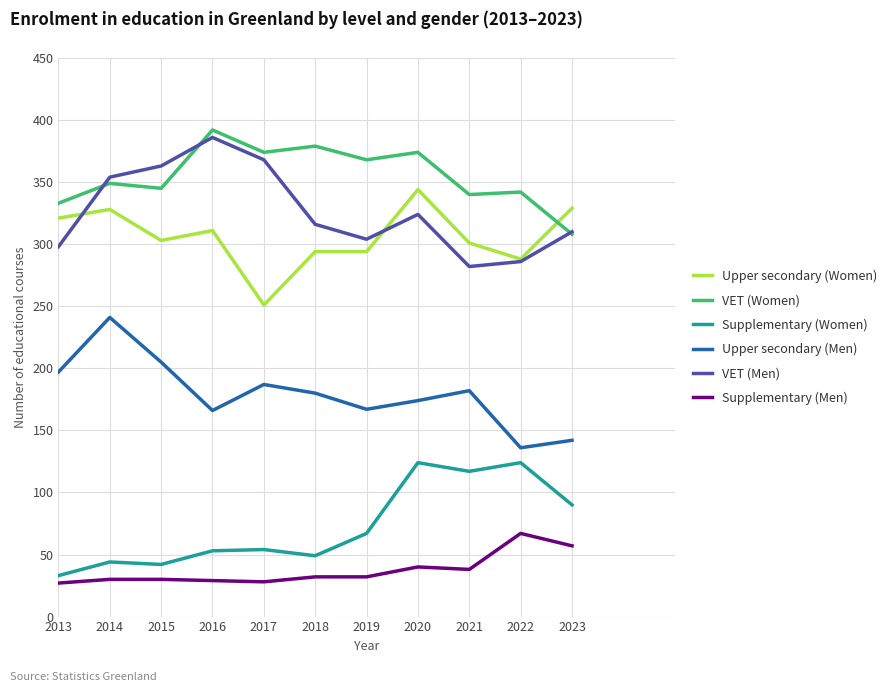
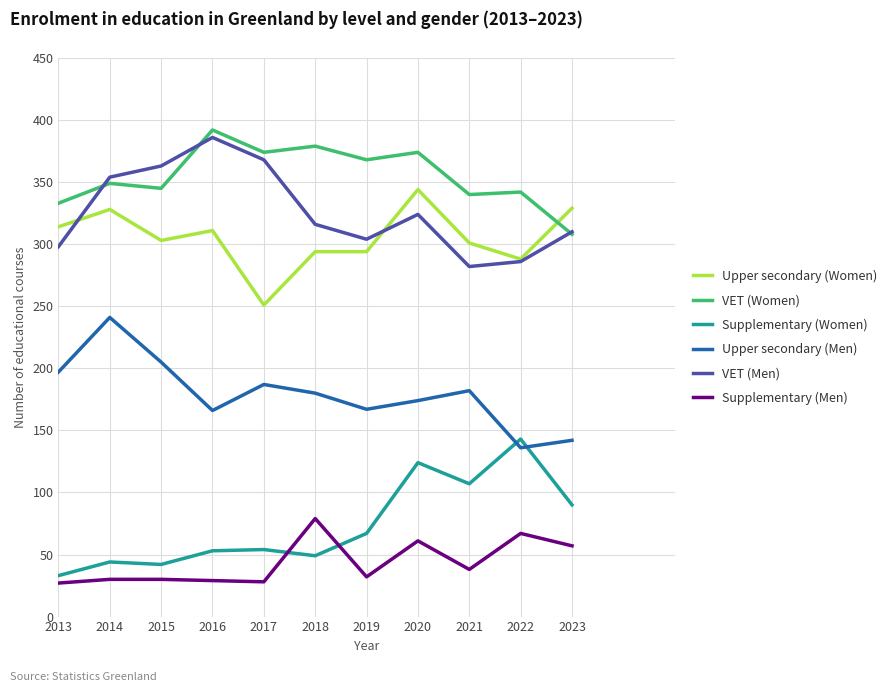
  {
    "Upper secondary (Women)": {
-     "2013": 321,
+     "2013": 314,
      "2014": 328,
      "2015": 303,
      "2016": 311,
      "2017": 251,
      "2018": 294,
      "2019": 294,
      "2020": 344,
      "2021": 301,
      "2023": 329
    },
    "VET (Women)": {
      "2013": 333,
      "2014": 349,
      "2015": 345,
      "2016": 392,
      "2017": 374,
      "2018": 379,
      "2019": 368,
      "2020": 374,
      "2021": 340,
      "2022": 342
    },
    "Supplementary (Women)": {
      "2013": 33,
      "2014": 44,
      "2015": 42,
      "2016": 53,
      "2017": 54,
      "2018": 49,
      "2019": 67,
      "2020": 124,
-     "2021": 117,
-     "2022": 124,
+     "2021": 107,
+     "2022": 143,
      "2023": 90
    },
    "Supplementary (Men)": {
      "2013": 27,
      "2014": 30,
      "2015": 30,
      "2016": 29,
      "2017": 28,
-     "2018": 32,
+     "2018": 79,
      "2019": 32,
-     "2020": 40,
+     "2020": 61,
      "2021": 38,
      "2022": 67,
      "2023": 57
    }
  }
